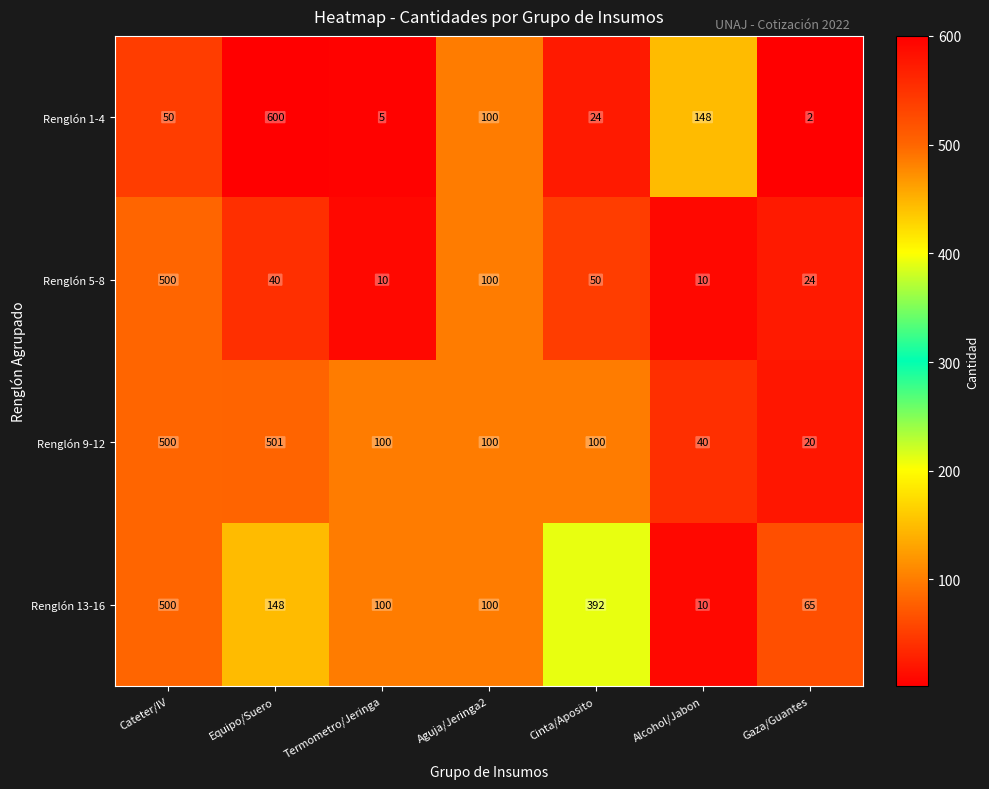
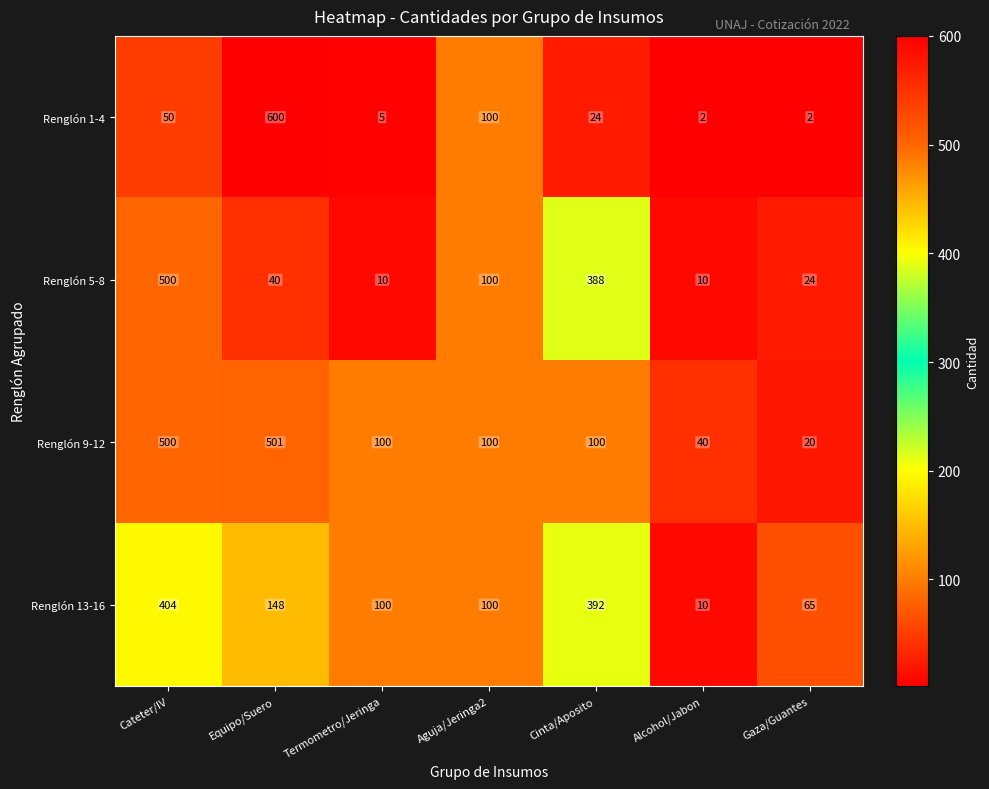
  {
    "Renglón 1-4": {
-     "Alcohol/Jabon": 148
+     "Alcohol/Jabon": 2
    },
    "Renglón 5-8": {
-     "Cinta/Aposito": 50
+     "Cinta/Aposito": 388
    },
    "Renglón 13-16": {
-     "Cateter/IV": 500
+     "Cateter/IV": 404
    }
  }
